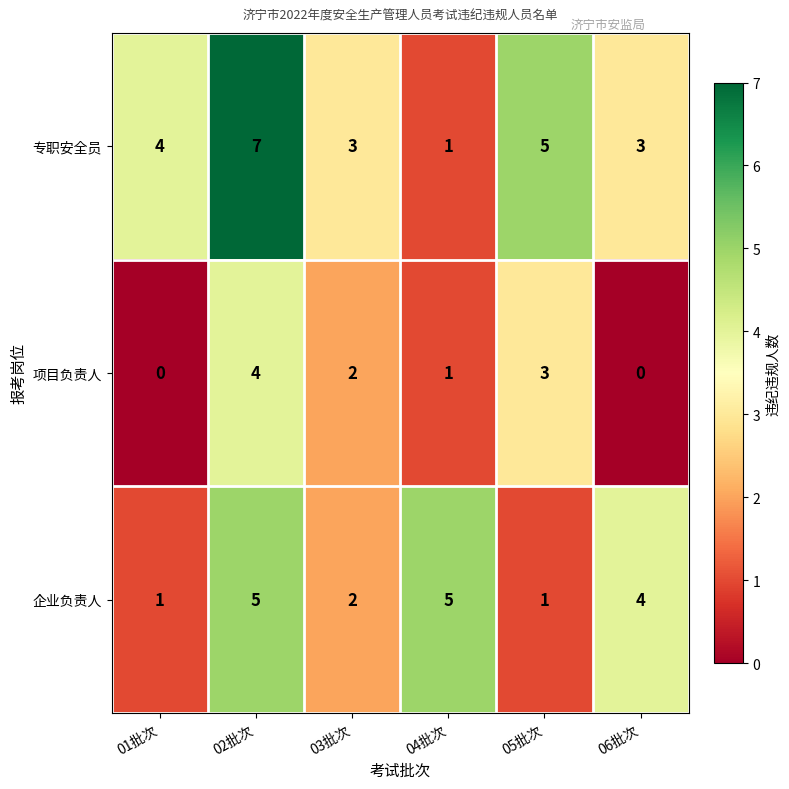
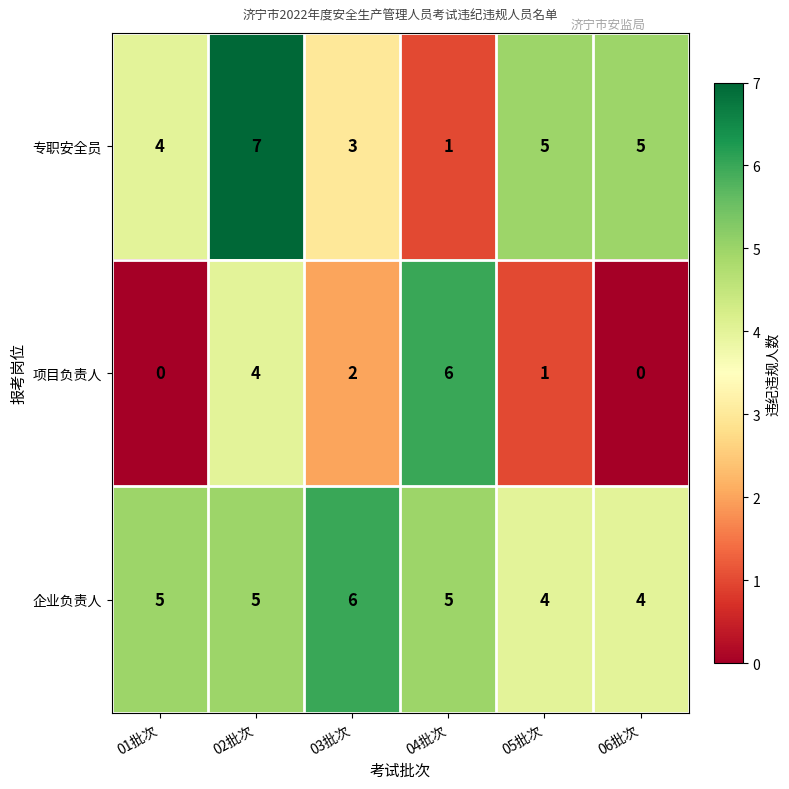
  {
    "专职安全员": {
      "01批次": 4,
      "02批次": 7,
      "03批次": 3,
      "04批次": 1,
      "05批次": 5,
-     "06批次": 3
+     "06批次": 5
    },
    "项目负责人": {
      "01批次": 0,
      "02批次": 4,
      "03批次": 2,
-     "04批次": 1,
-     "05批次": 3,
+     "04批次": 6,
+     "05批次": 1,
      "06批次": 0
    },
    "企业负责人": {
-     "01批次": 1,
+     "01批次": 5,
      "02批次": 5,
-     "03批次": 2,
+     "03批次": 6,
      "04批次": 5,
-     "05批次": 1,
+     "05批次": 4,
      "06批次": 4
    }
  }
